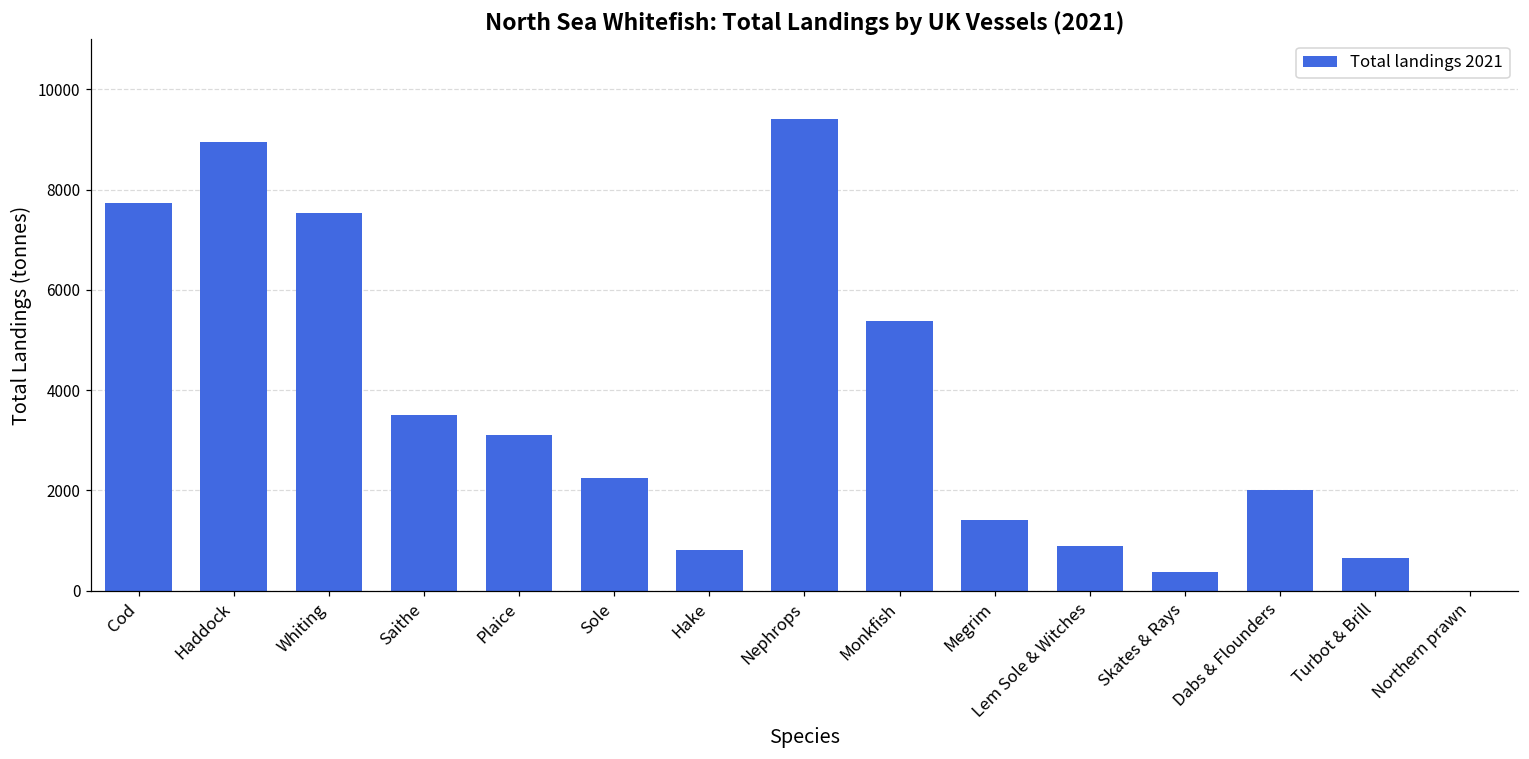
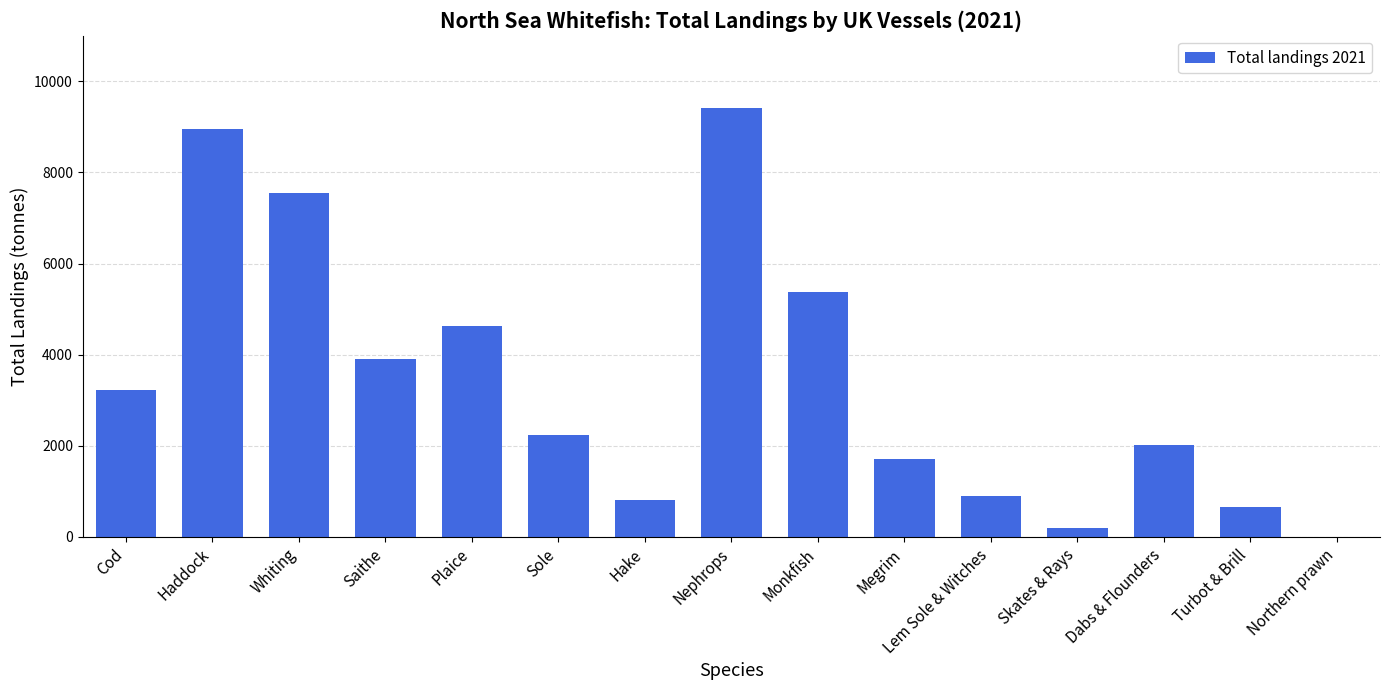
  {
-   "Cod": 7700,
+   "Cod": 3200,
    "Haddock": 9000,
    "Whiting": 7500,
-   "Saithe": 3500,
-   "Plaice": 3100,
+   "Saithe": 3900,
+   "Plaice": 4600,
    "Sole": 2200,
    "Hake": 800,
    "Nephrops": 9400,
    "Monkfish": 5400,
-   "Megrim": 1400,
+   "Megrim": 1700,
    "Lem Sole & Witches": 900,
-   "Skates & Rays": 400,
+   "Skates & Rays": 200,
    "Dabs & Flounders": 2000,
    "Turbot & Brill": 700
  }
